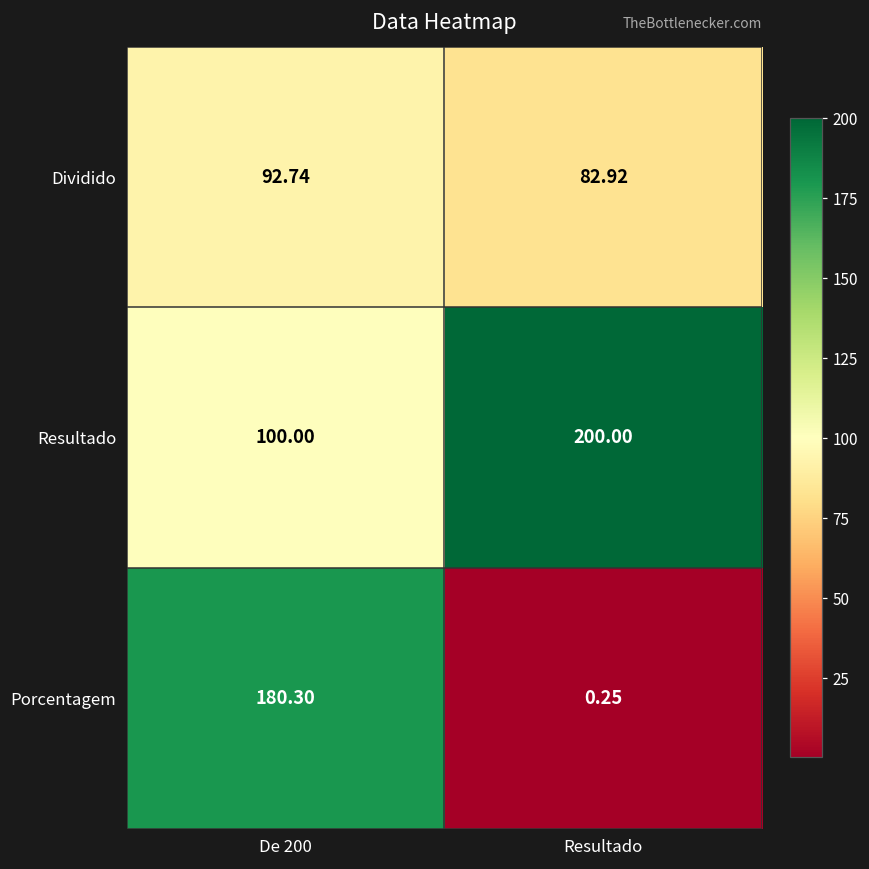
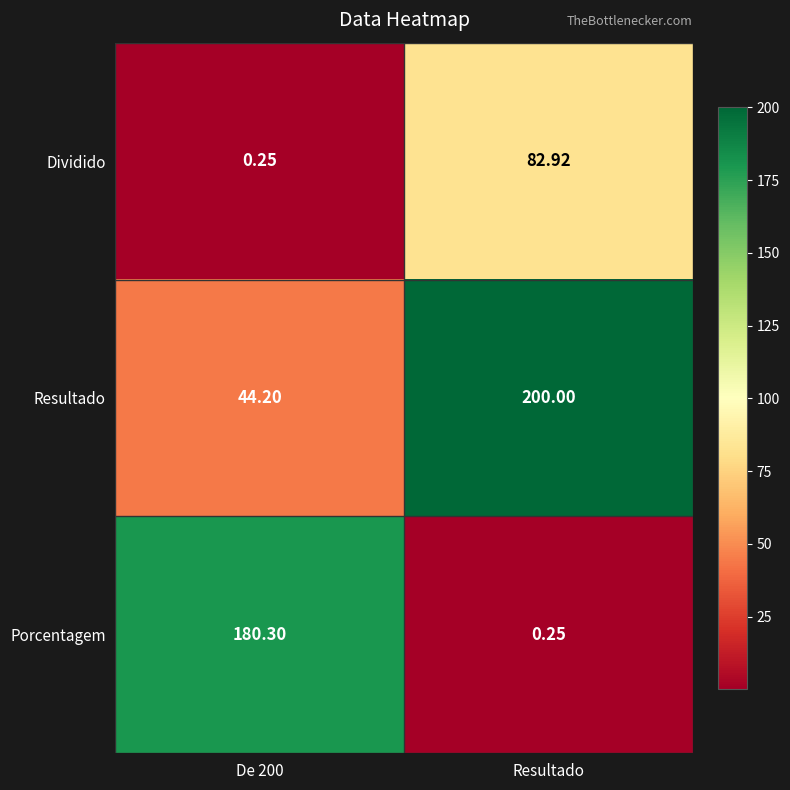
  {
    "Dividido": {
-     "De 200": 92.74,
+     "De 200": 0.25,
      "Resultado": 82.92
    },
    "Resultado": {
-     "De 200": 100.00,
+     "De 200": 44.20,
      "Resultado": 200.00
    },
    "Porcentagem": {
      "De 200": 180.30,
      "Resultado": 0.25
    }
  }
